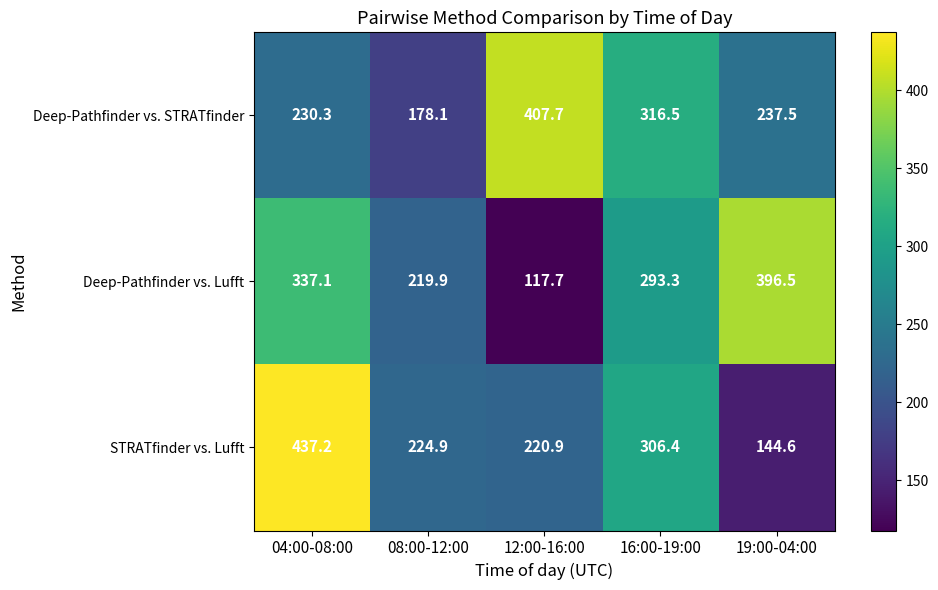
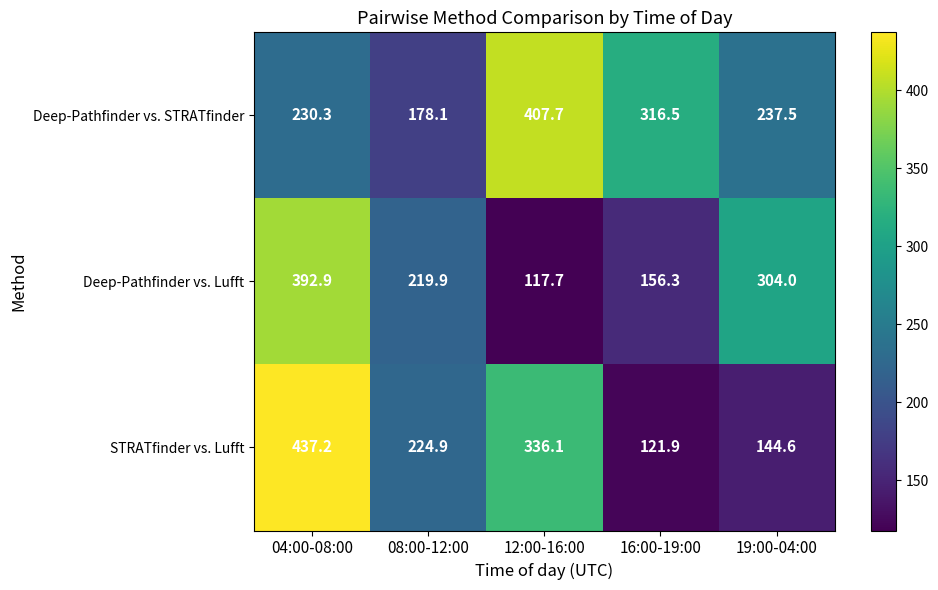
  {
    "Deep-Pathfinder vs. STRATfinder": {
      "04:00-08:00": 230.3,
      "08:00-12:00": 178.1,
      "12:00-16:00": 407.7,
      "16:00-19:00": 316.5,
      "19:00-04:00": 237.5
    },
    "Deep-Pathfinder vs. Lufft": {
-     "04:00-08:00": 337.1,
+     "04:00-08:00": 392.9,
      "08:00-12:00": 219.9,
      "12:00-16:00": 117.7,
-     "16:00-19:00": 293.3,
-     "19:00-04:00": 396.5
+     "16:00-19:00": 156.3,
+     "19:00-04:00": 304.0
    },
    "STRATfinder vs. Lufft": {
      "04:00-08:00": 437.2,
      "08:00-12:00": 224.9,
-     "12:00-16:00": 220.9,
-     "16:00-19:00": 306.4,
+     "12:00-16:00": 336.1,
+     "16:00-19:00": 121.9,
      "19:00-04:00": 144.6
    }
  }
